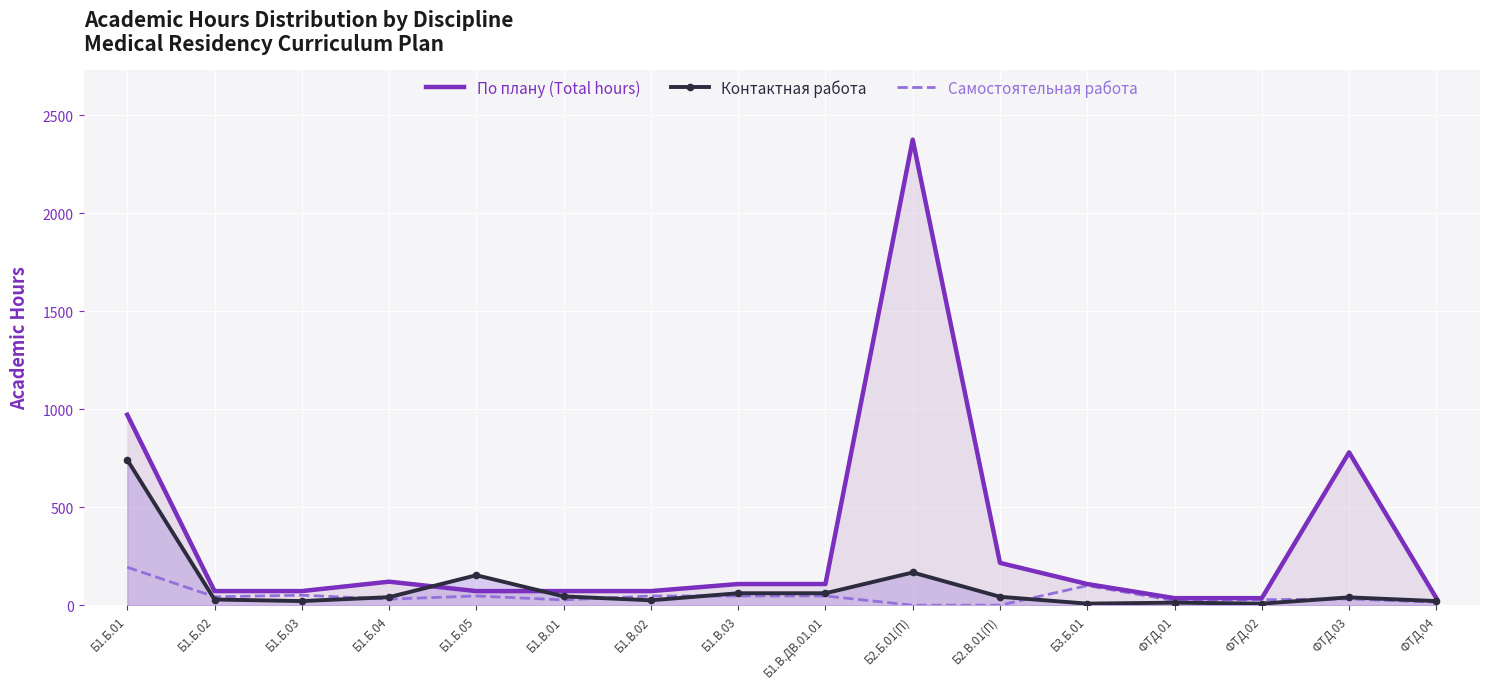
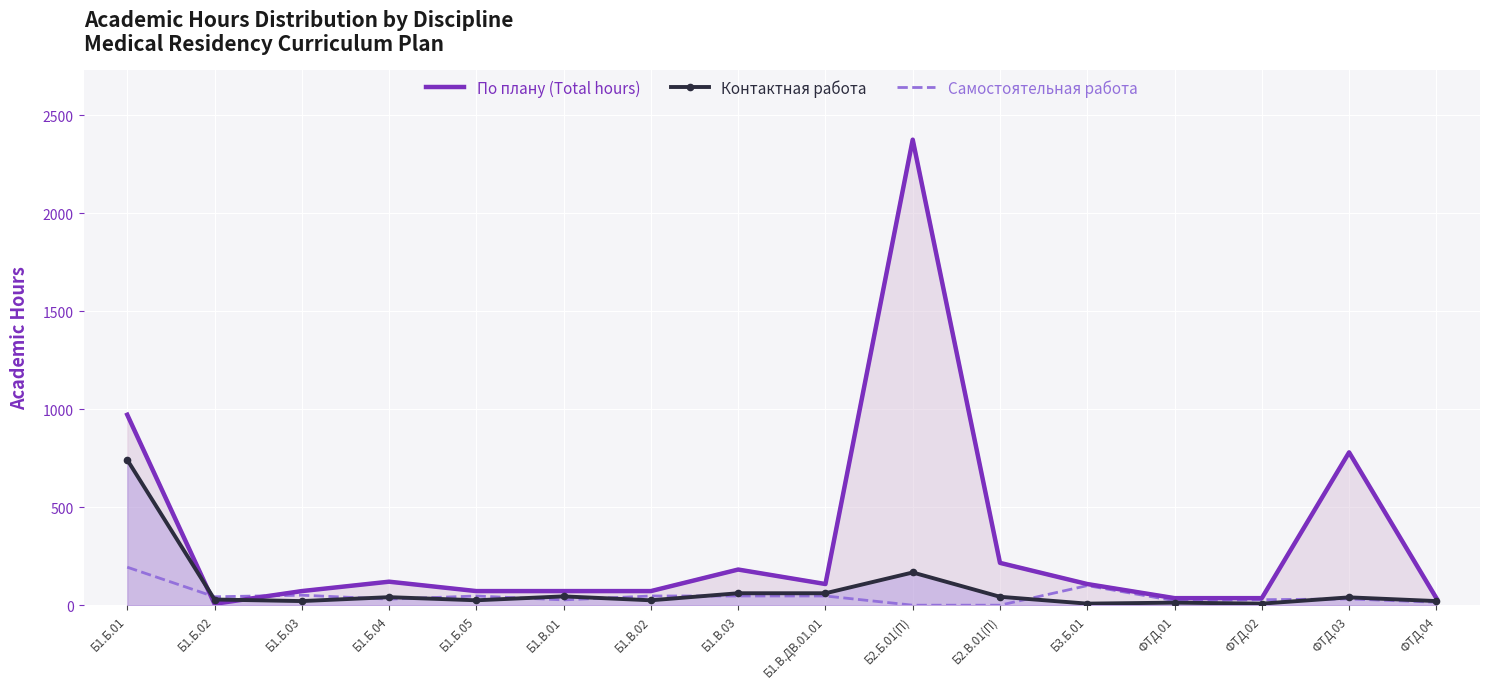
  {
    "По плану (Total hours)": {
      "Б1.Б.01": 970,
-     "Б1.Б.02": 70,
+     "Б1.Б.02": 10,
      "Б1.Б.03": 70,
      "Б1.Б.04": 120,
      "Б1.Б.05": 70,
      "Б1.В.01": 70,
      "Б1.В.02": 70,
-     "Б1.В.03": 110,
+     "Б1.В.03": 180,
      "Б1.В.ДВ.01.01": 110,
      "Б2.Б.01(П)": 2380,
      "Б2.В.01(П)": 220,
      "ФТД.01": 40,
      "ФТД.03": 780,
      "ФТД.04": 40
    },
    "Контактная работа": {
      "Б1.Б.01": 740,
      "Б1.Б.02": 30,
      "Б1.Б.03": 20,
-     "Б1.Б.05": 150,
+     "Б1.Б.05": 30,
      "Б1.В.01": 50,
      "Б1.В.02": 30,
      "Б1.В.03": 60,
      "Б1.В.ДВ.01.01": 60,
      "Б2.Б.01(П)": 170,
      "Б2.В.01(П)": 40,
      "Б3.Б.01": 10,
      "ФТД.02": 10
    },
    "Самостоятельная работа": {
      "Б1.Б.01": 190,
      "Б1.Б.02": 40,
      "Б1.Б.03": 50,
      "Б1.Б.05": 50,
      "Б1.В.01": 30,
      "Б1.В.02": 50,
      "Б1.В.03": 50,
      "Б1.В.ДВ.01.01": 50,
      "Б2.Б.01(П)": 0,
      "Б2.В.01(П)": 0
    }
  }
